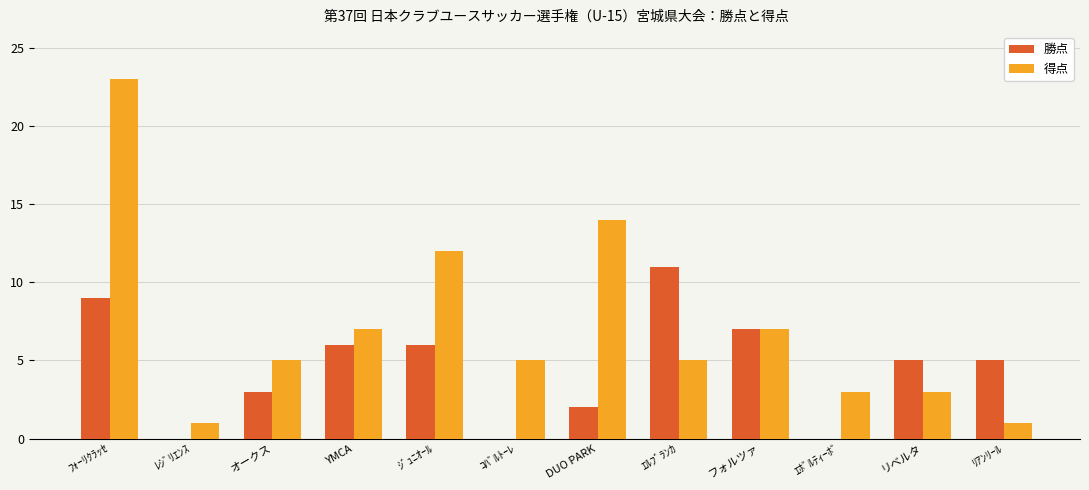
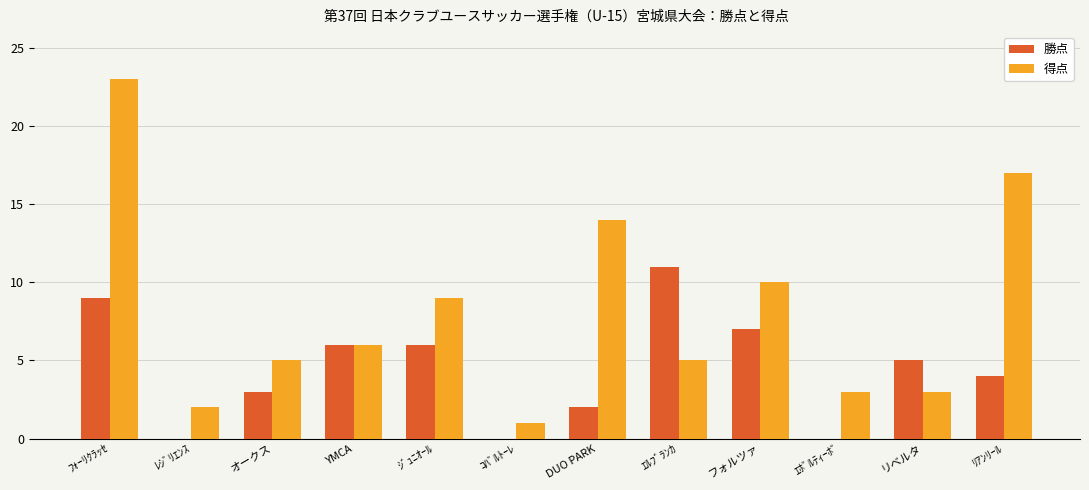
  {
    "勝点": {
      "ﾌｫｰﾘｸﾗｯｾ": 9,
      "ﾚｼﾞﾘｴﾝｽ": 0,
      "オークス": 3,
      "YMCA": 6,
      "ｼﾞｭﾆｵｰﾙ": 6,
      "ｺﾊﾞﾙﾄｰﾚ": 0,
      "DUO PARK": 2,
      "ｴﾙﾌﾞﾗﾝｶ": 11,
      "フォルツァ": 7,
      "ｴﾎﾞﾙﾃｨｰﾎﾞ": 0,
      "リベルタ": 5,
-     "ﾘｱﾝﾘｰﾙ": 5
+     "ﾘｱﾝﾘｰﾙ": 4
    },
    "得点": {
      "ﾌｫｰﾘｸﾗｯｾ": 23,
-     "ﾚｼﾞﾘｴﾝｽ": 1,
+     "ﾚｼﾞﾘｴﾝｽ": 2,
      "オークス": 5,
-     "YMCA": 7,
-     "ｼﾞｭﾆｵｰﾙ": 12,
-     "ｺﾊﾞﾙﾄｰﾚ": 5,
+     "YMCA": 6,
+     "ｼﾞｭﾆｵｰﾙ": 9,
+     "ｺﾊﾞﾙﾄｰﾚ": 1,
      "DUO PARK": 14,
      "ｴﾙﾌﾞﾗﾝｶ": 5,
-     "フォルツァ": 7,
+     "フォルツァ": 10,
      "ｴﾎﾞﾙﾃｨｰﾎﾞ": 3,
      "リベルタ": 3,
-     "ﾘｱﾝﾘｰﾙ": 1
+     "ﾘｱﾝﾘｰﾙ": 17
    }
  }
